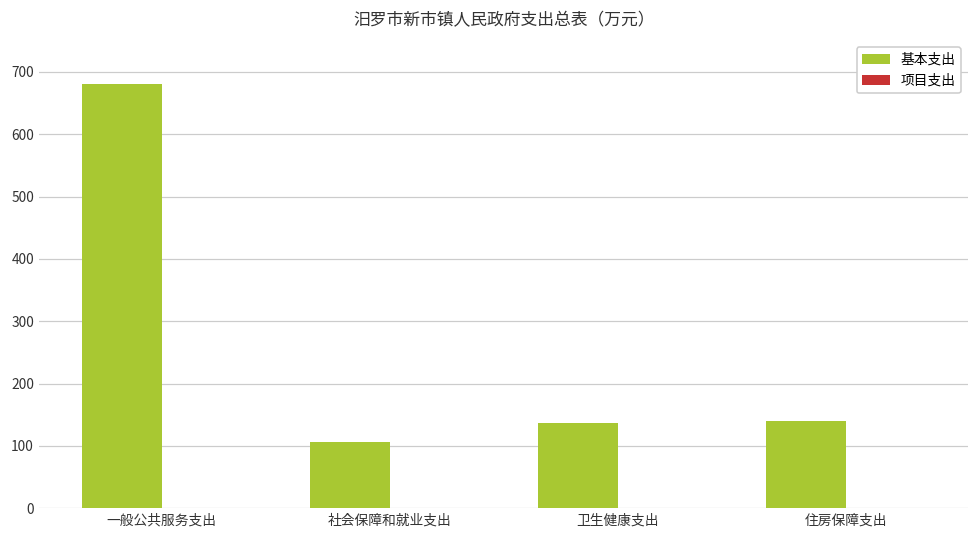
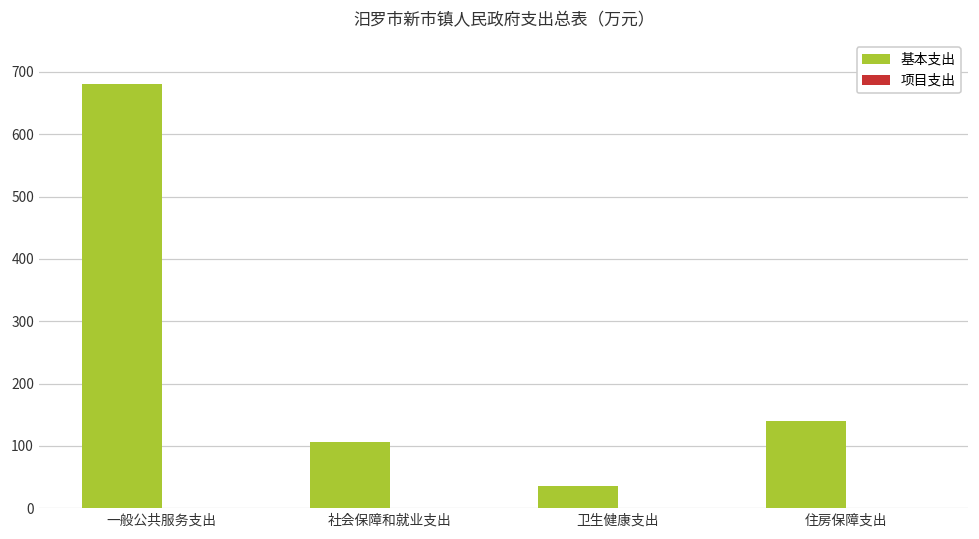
  {
    "基本支出": {
      "一般公共服务支出": 680,
      "社会保障和就业支出": 110,
-     "卫生健康支出": 140,
+     "卫生健康支出": 40,
      "住房保障支出": 140
    },
    "项目支出": {
      "一般公共服务支出": 0,
      "社会保障和就业支出": 0,
      "卫生健康支出": 0,
      "住房保障支出": 0
    }
  }
